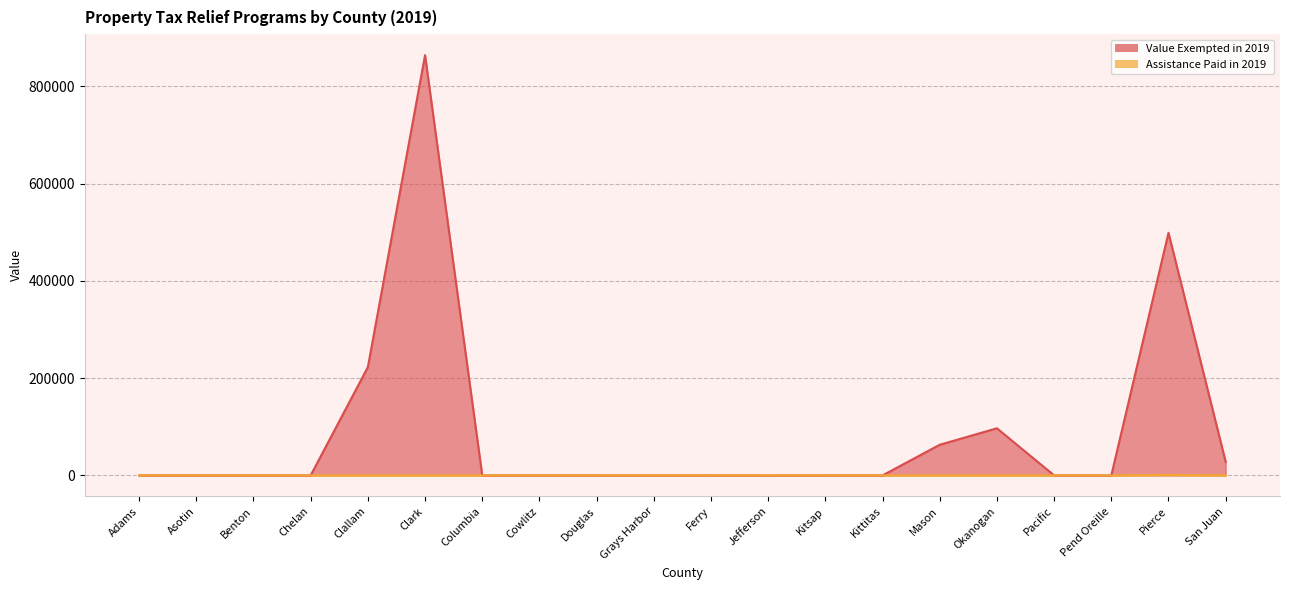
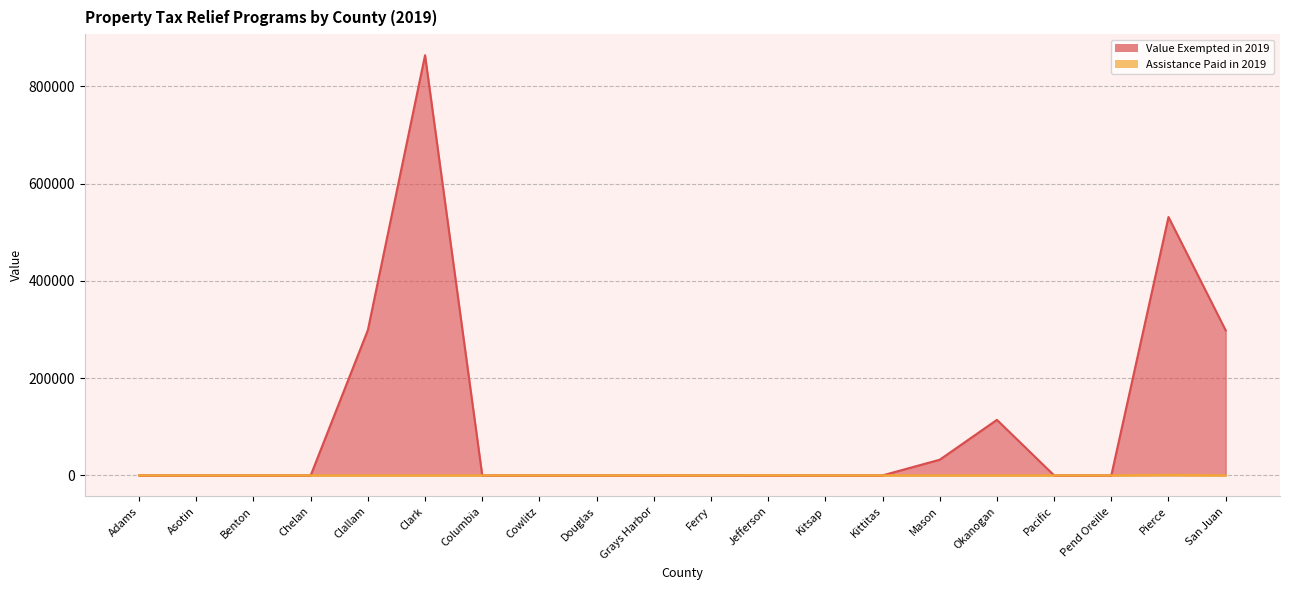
  {
    "Value Exempted in 2019": {
-     "Clallam": 220000,
+     "Clallam": 300000,
      "Clark": 860000,
-     "Mason": 60000,
-     "Okanogan": 100000,
-     "Pierce": 500000,
-     "San Juan": 30000
+     "Mason": 30000,
+     "Okanogan": 110000,
+     "Pierce": 530000,
+     "San Juan": 300000
    },
    "Assistance Paid in 2019": {
      "Clallam": 0,
      "Clark": 0,
      "Mason": 0,
      "Okanogan": 0,
      "Pierce": 0,
      "San Juan": 0
    }
  }
